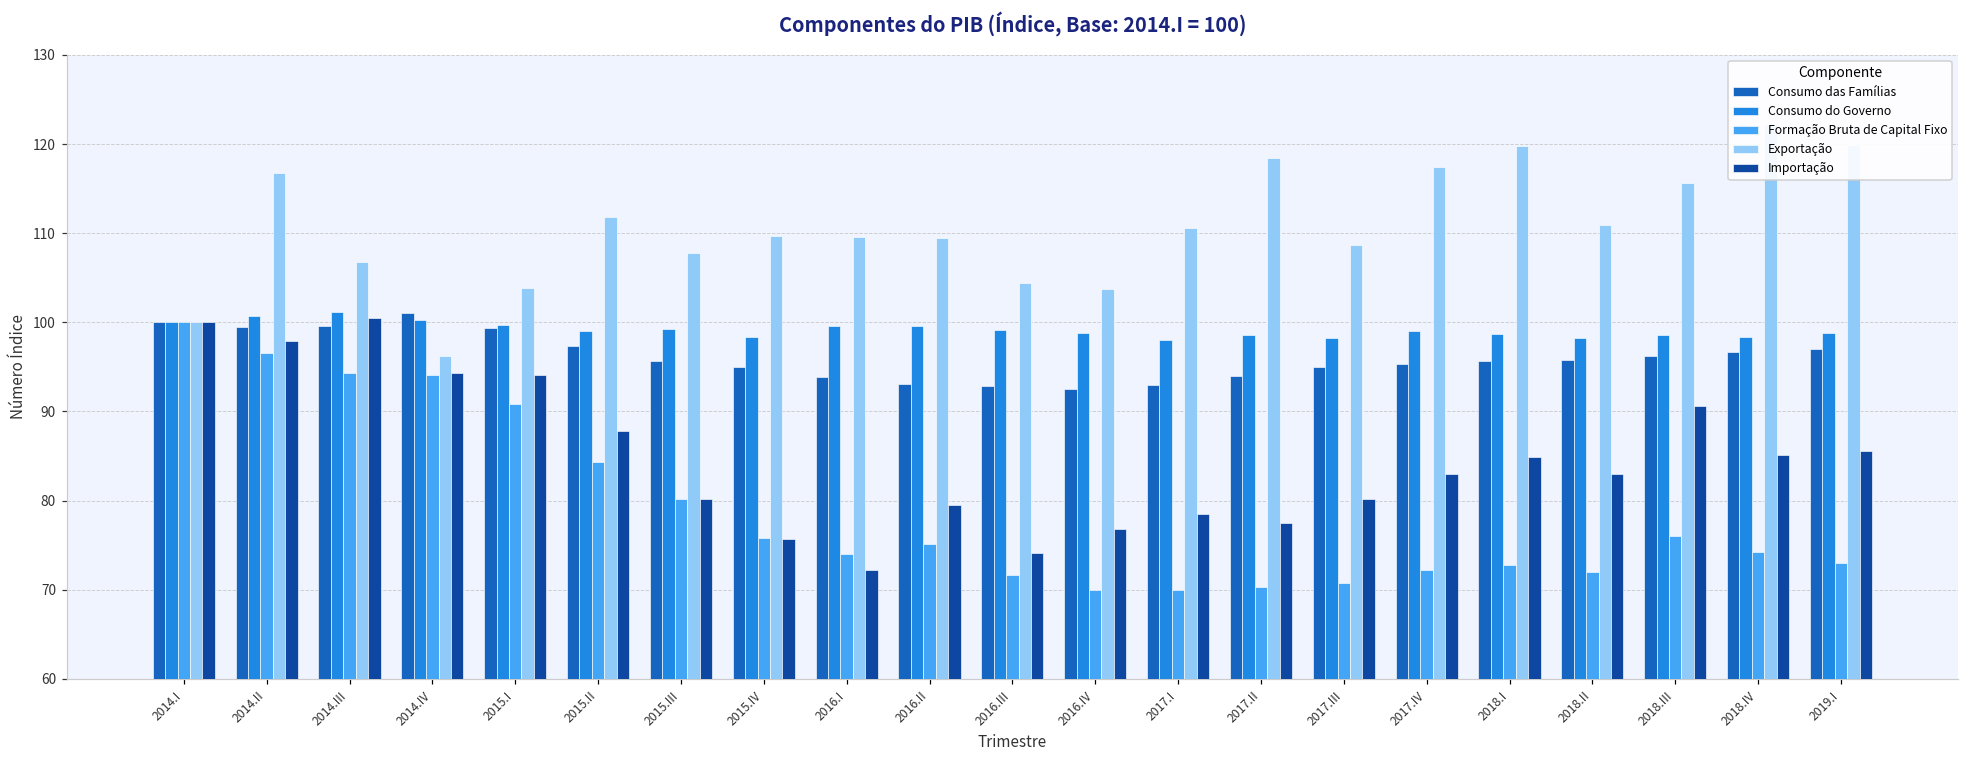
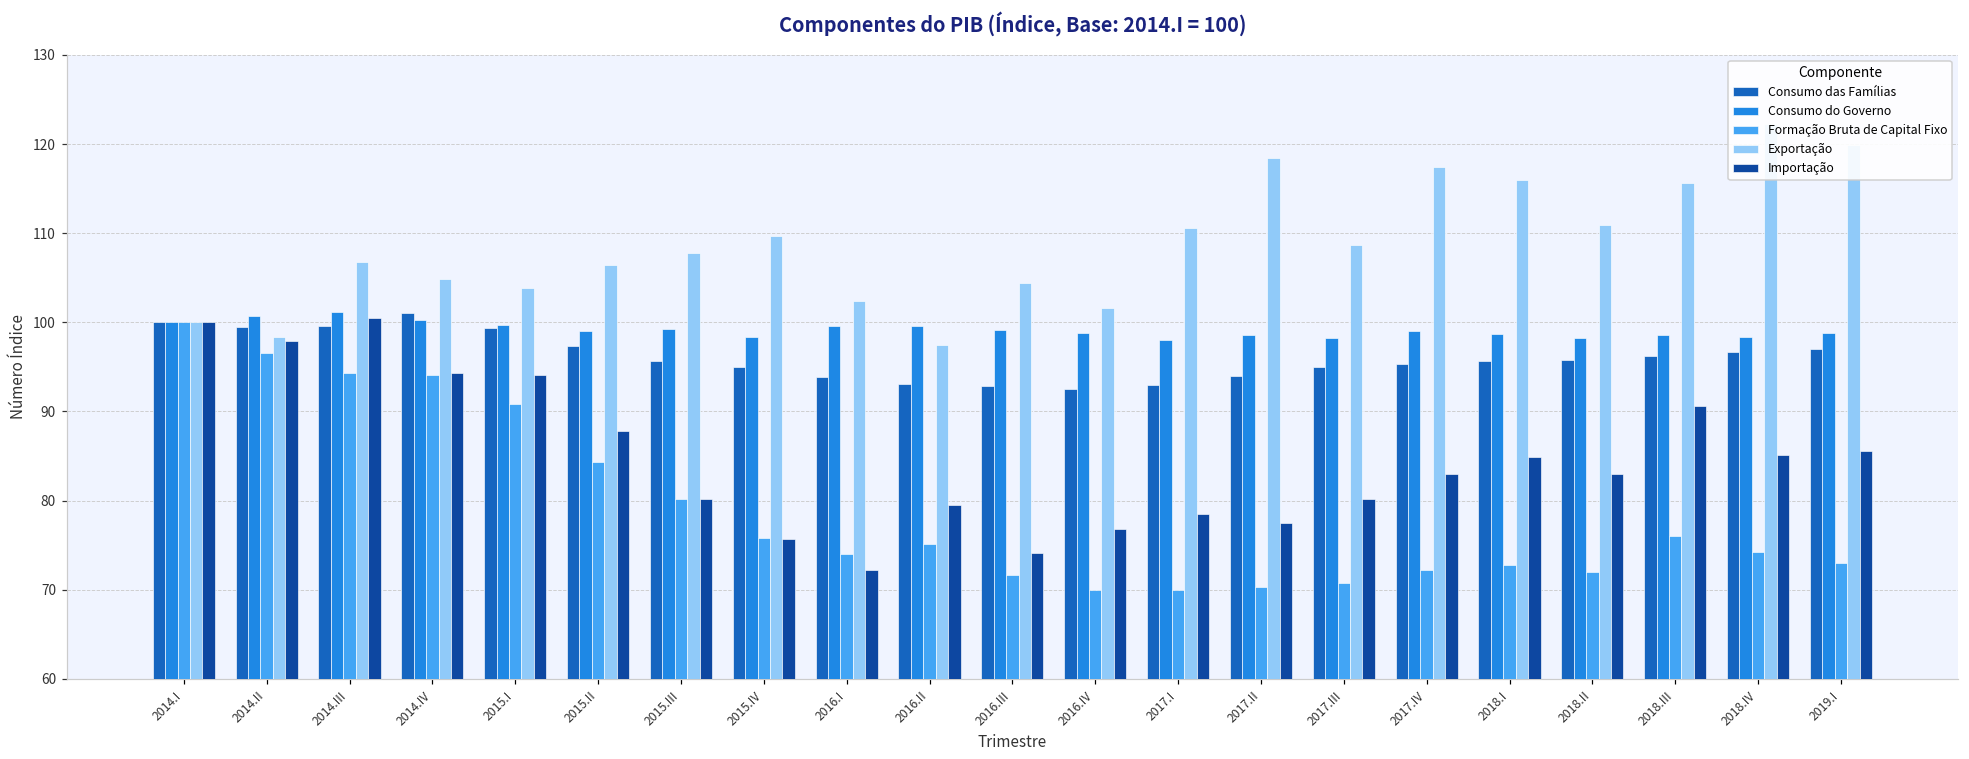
  {
    "Exportação": {
      "2014.I": 100,
-     "2014.II": 117,
+     "2014.II": 98,
      "2014.III": 107,
-     "2014.IV": 96,
+     "2014.IV": 105,
      "2015.I": 104,
-     "2015.II": 112,
+     "2015.II": 106,
      "2015.III": 108,
      "2015.IV": 110,
-     "2016.I": 110,
-     "2016.II": 109,
+     "2016.I": 102,
+     "2016.II": 97,
      "2016.III": 104,
-     "2016.IV": 104,
+     "2016.IV": 102,
      "2017.I": 111,
      "2017.II": 118,
      "2017.III": 109,
      "2017.IV": 117,
-     "2018.I": 120,
+     "2018.I": 116,
      "2018.II": 111,
      "2018.III": 116
    }
  }
